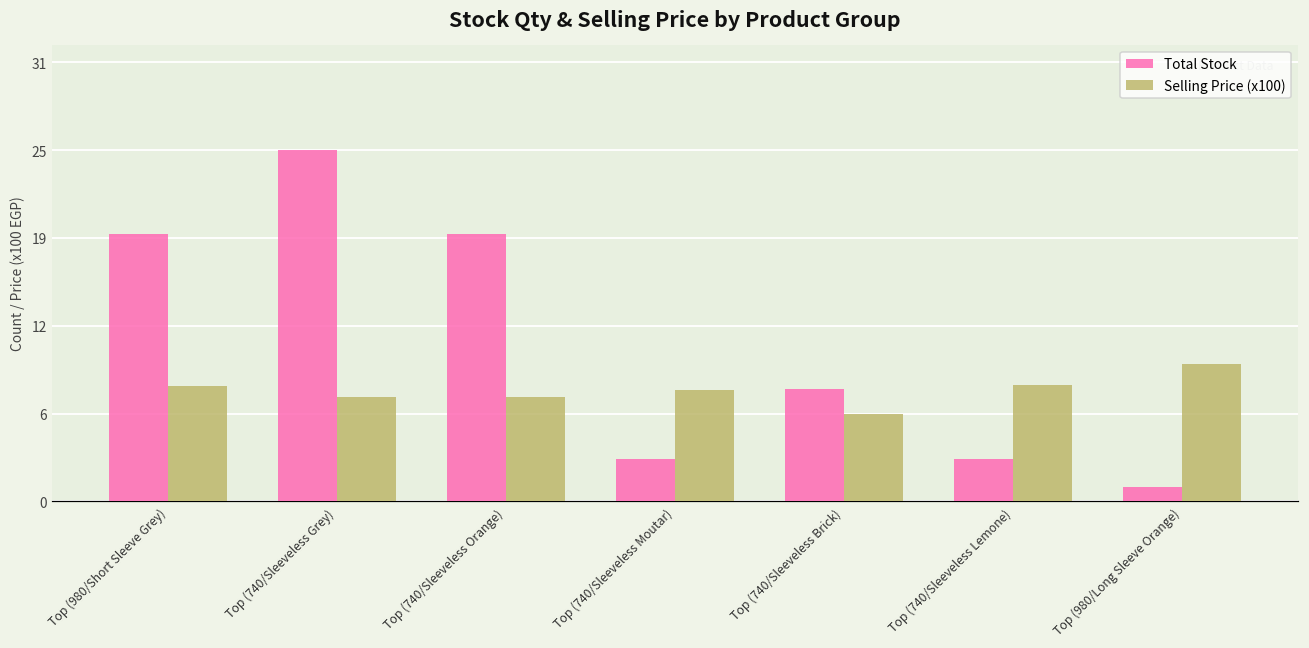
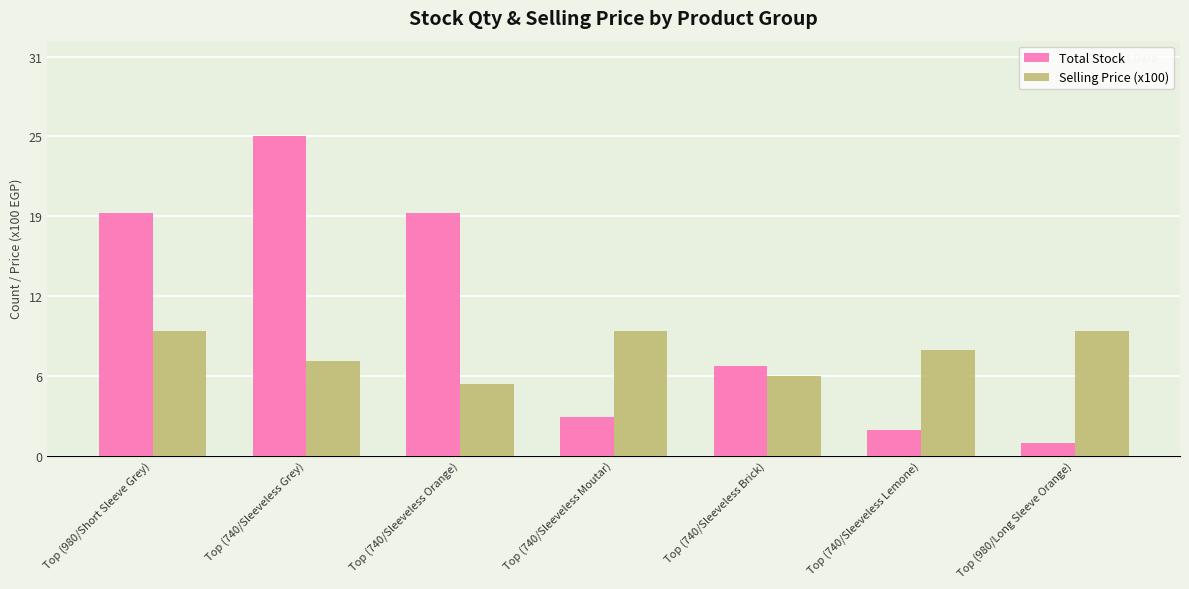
  {
    "Total Stock": {
      "Top (980/Short Sleeve Grey)": 19,
      "Top (740/Sleeveless Grey)": 25,
      "Top (740/Sleeveless Orange)": 19,
      "Top (740/Sleeveless Moutar)": 3,
-     "Top (740/Sleeveless Brick)": 8,
-     "Top (740/Sleeveless Lemone)": 3,
+     "Top (740/Sleeveless Brick)": 7,
+     "Top (740/Sleeveless Lemone)": 2,
      "Top (980/Long Sleeve Orange)": 1
    },
    "Selling Price (x100)": {
-     "Top (980/Short Sleeve Grey)": 8.2,
+     "Top (980/Short Sleeve Grey)": 9.8,
      "Top (740/Sleeveless Grey)": 7.4,
-     "Top (740/Sleeveless Orange)": 7.4,
-     "Top (740/Sleeveless Moutar)": 7.9,
+     "Top (740/Sleeveless Orange)": 5.6,
+     "Top (740/Sleeveless Moutar)": 9.8,
      "Top (740/Sleeveless Brick)": 6.2,
      "Top (740/Sleeveless Lemone)": 8.3,
      "Top (980/Long Sleeve Orange)": 9.8
    }
  }
